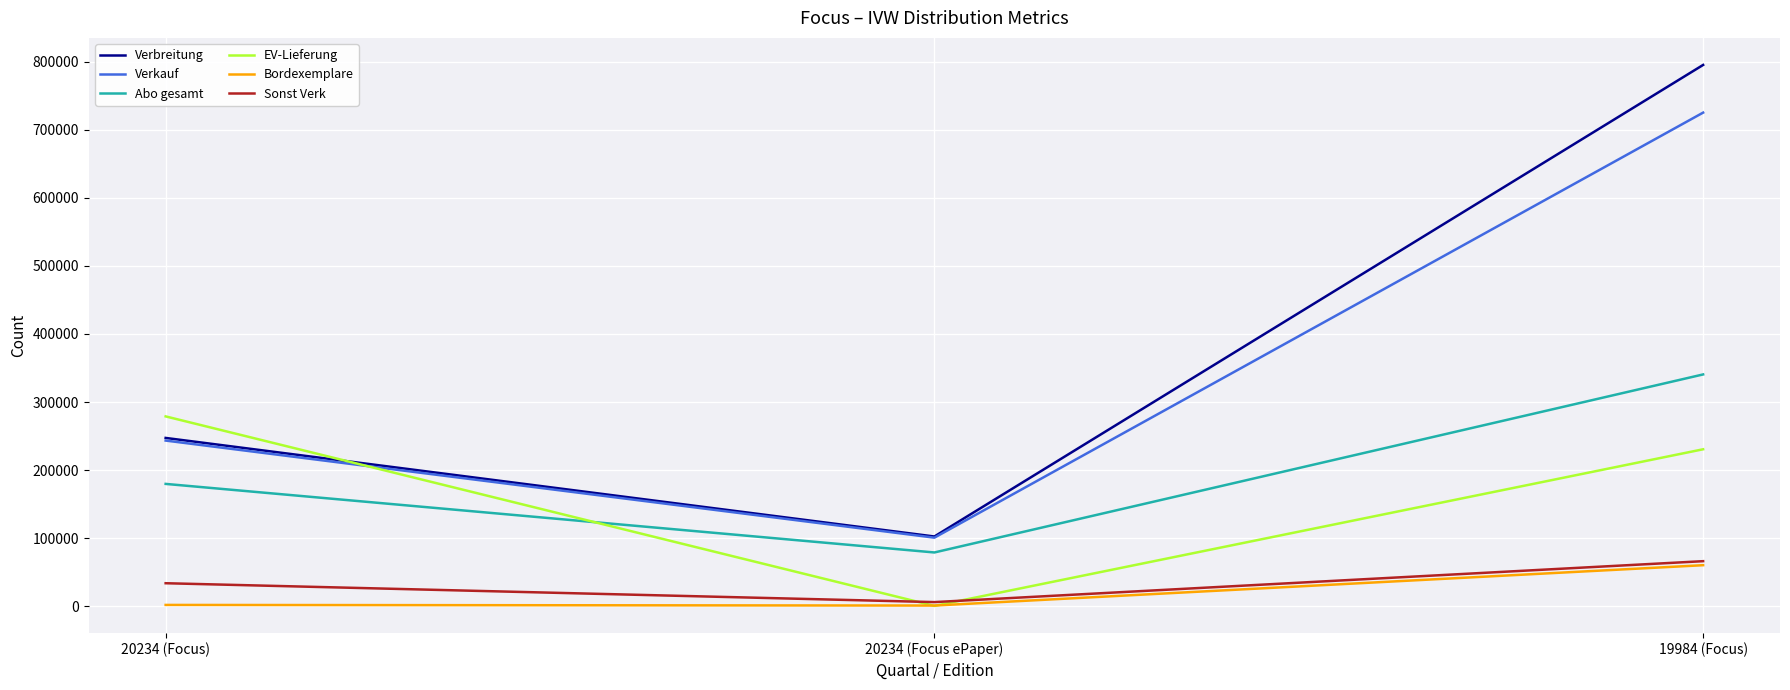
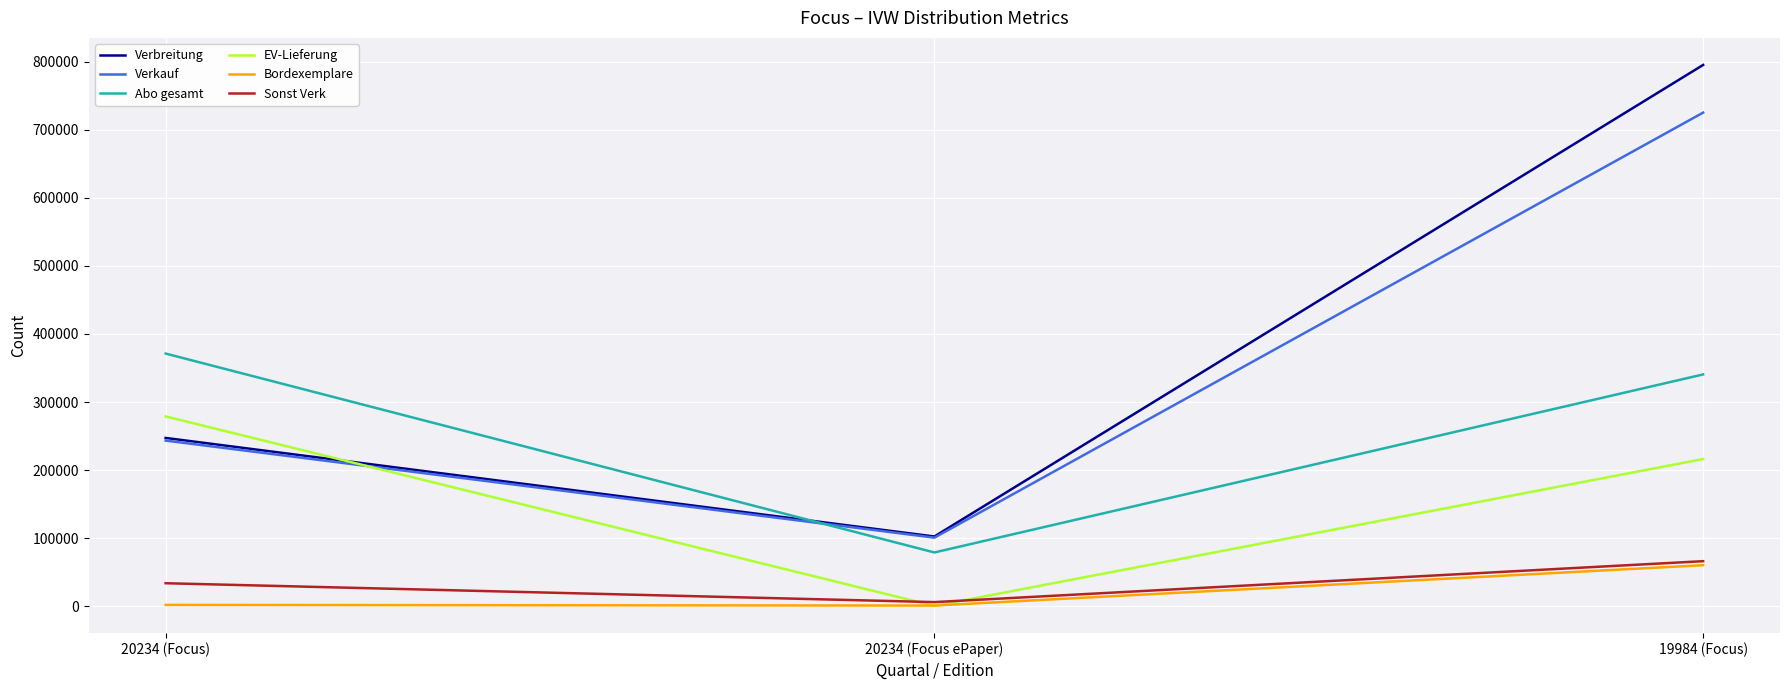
  {
    "Verbreitung": {
      "20234 (Focus)": 250000,
      "19984 (Focus)": 800000
    },
    "Verkauf": {
      "20234 (Focus)": 240000,
      "19984 (Focus)": 730000
    },
    "Abo gesamt": {
-     "20234 (Focus)": 180000,
+     "20234 (Focus)": 370000,
      "20234 (Focus ePaper)": 80000,
      "19984 (Focus)": 340000
    },
    "EV-Lieferung": {
      "20234 (Focus)": 280000,
-     "19984 (Focus)": 230000
+     "19984 (Focus)": 220000
    },
    "Bordexemplare": {
      "20234 (Focus)": 0,
      "19984 (Focus)": 60000
    },
    "Sonst Verk": {
      "20234 (Focus)": 30000,
      "20234 (Focus ePaper)": 10000,
      "19984 (Focus)": 70000
    }
  }
